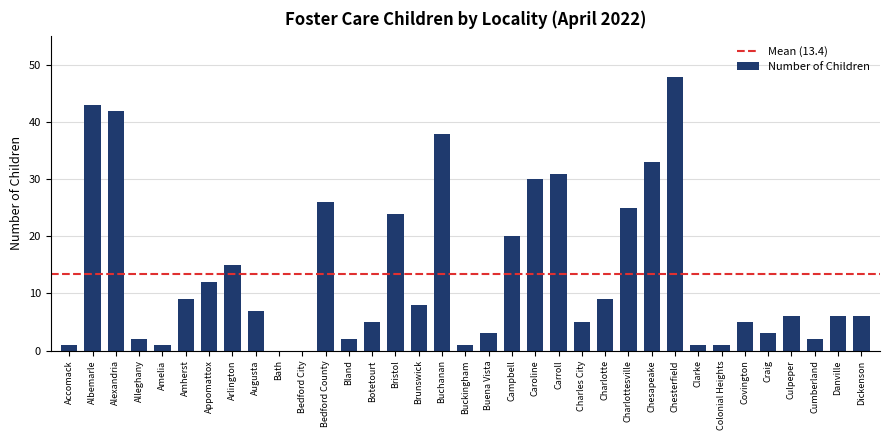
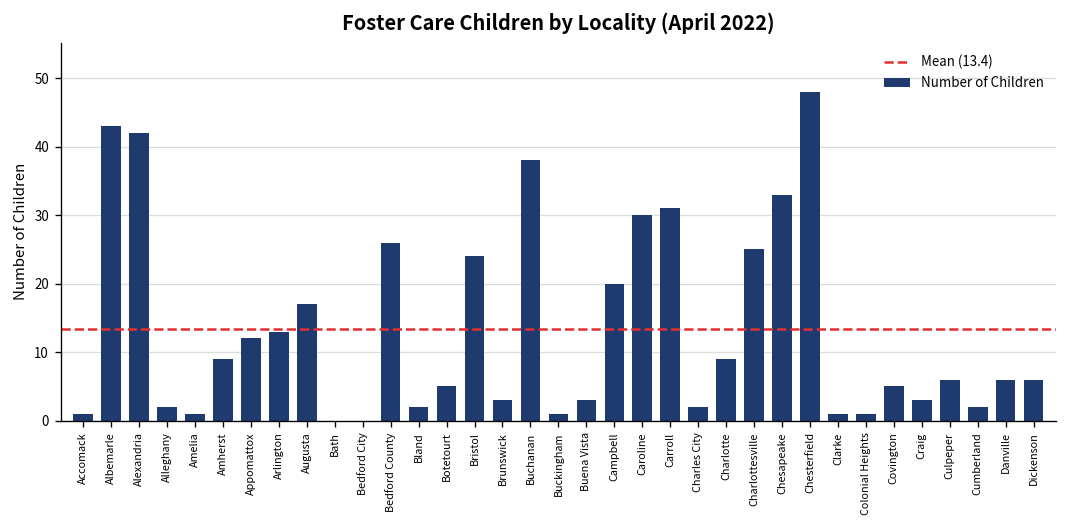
  {
    "Accomack": 1,
    "Albemarle": 43,
    "Alexandria": 42,
    "Alleghany": 2,
    "Amelia": 1,
    "Amherst": 9,
    "Appomattox": 12,
-   "Arlington": 15,
-   "Augusta": 7,
+   "Arlington": 13,
+   "Augusta": 17,
    "Bath": 0,
    "Bedford City": 0,
    "Bedford County": 26,
    "Bland": 2,
    "Botetourt": 5,
    "Bristol": 24,
-   "Brunswick": 8,
+   "Brunswick": 3,
    "Buchanan": 38,
    "Buckingham": 1,
    "Buena Vista": 3,
    "Campbell": 20,
    "Caroline": 30,
    "Carroll": 31,
-   "Charles City": 5,
+   "Charles City": 2,
    "Charlotte": 9,
    "Charlottesville": 25,
    "Chesapeake": 33,
    "Chesterfield": 48,
    "Clarke": 1,
    "Colonial Heights": 1,
    "Covington": 5,
    "Craig": 3,
    "Culpeper": 6,
    "Cumberland": 2,
    "Danville": 6,
    "Dickenson": 6
  }
